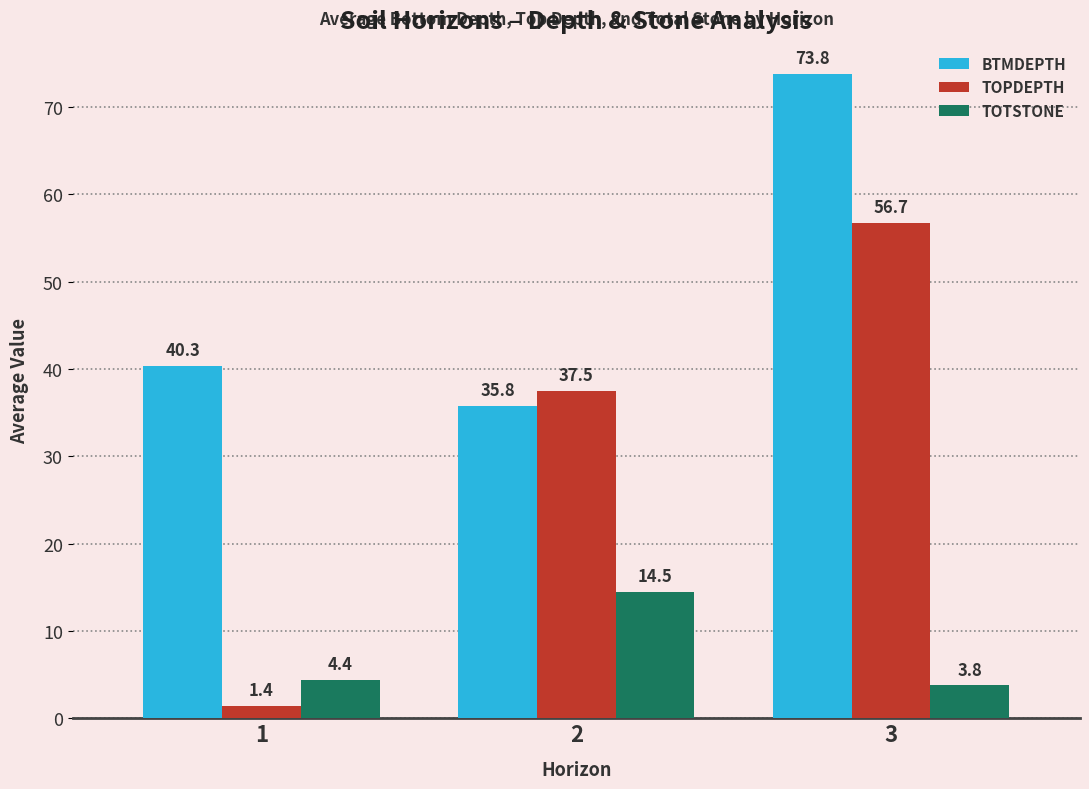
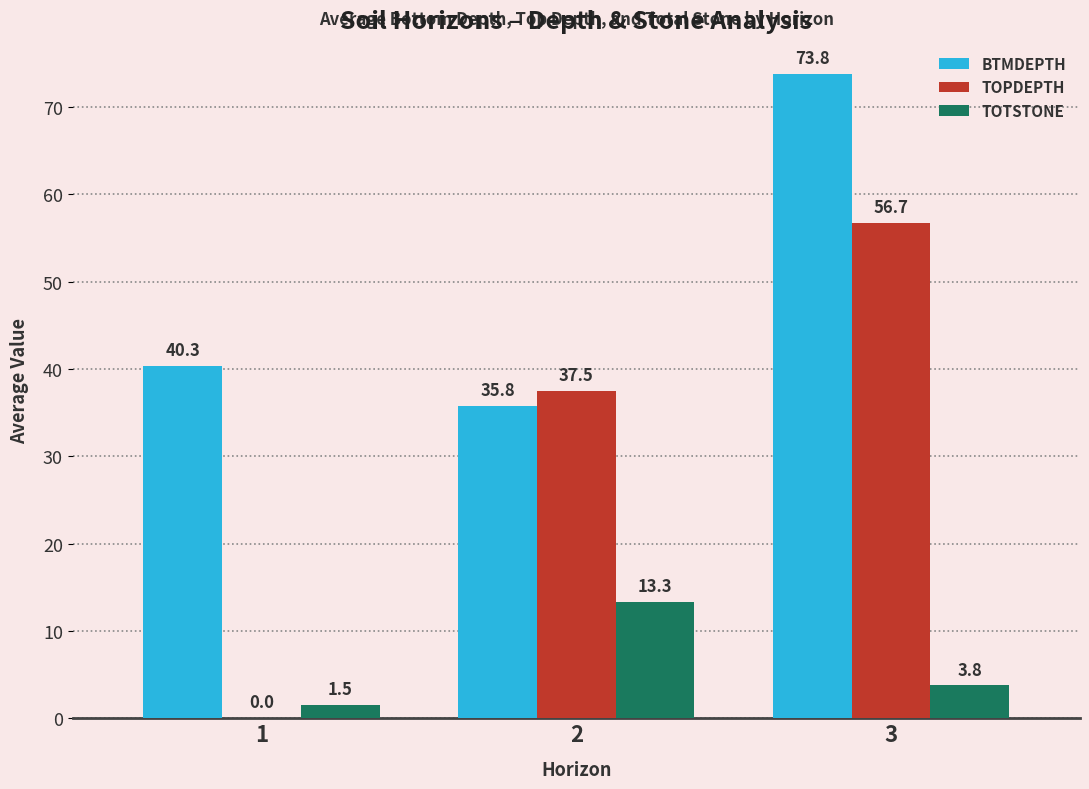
  {
    "BTMDEPTH": {
      "1": 40.3,
      "2": 35.8,
      "3": 73.8
    },
    "TOPDEPTH": {
-     "1": 1.4,
+     "1": 0.0,
      "2": 37.5,
      "3": 56.7
    },
    "TOTSTONE": {
-     "1": 4.4,
-     "2": 14.5,
+     "1": 1.5,
+     "2": 13.3,
      "3": 3.8
    }
  }
